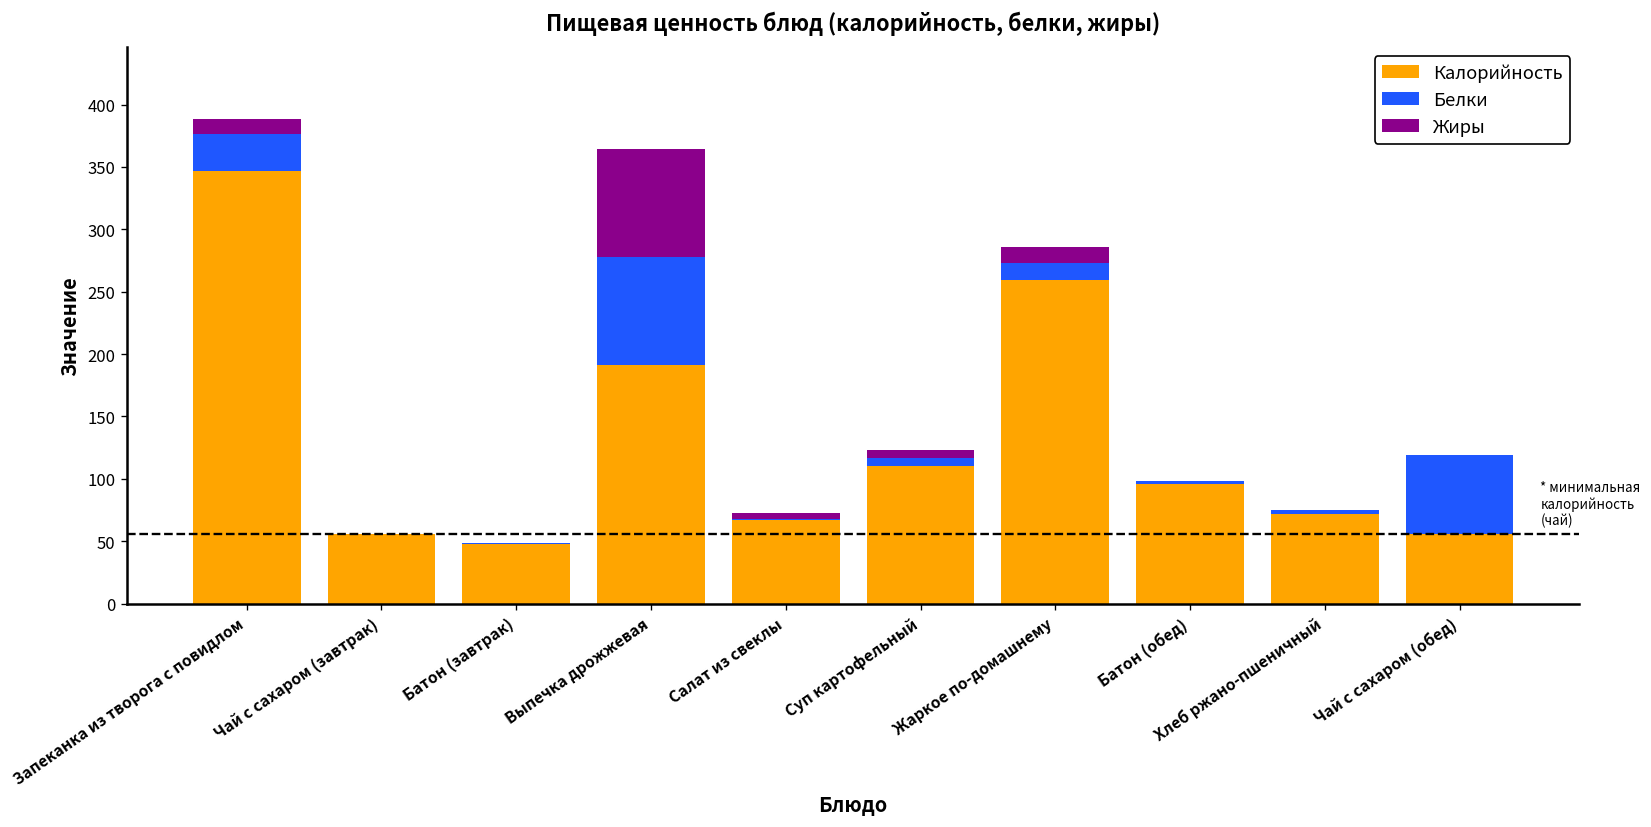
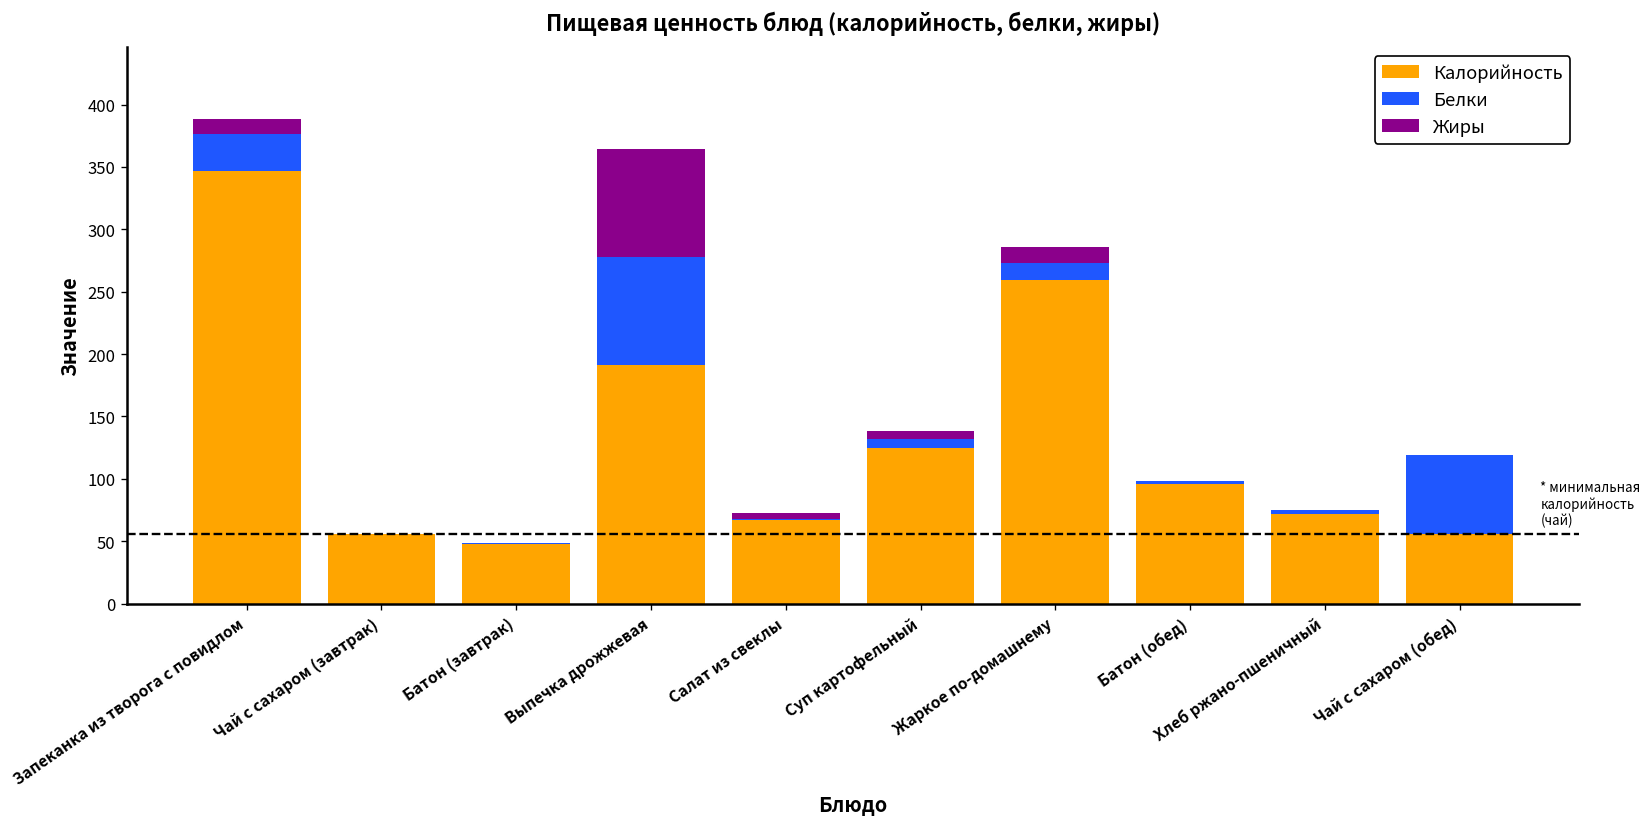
  {
    "Калорийность": {
      "Запеканка из творога с повидлом": 347,
      "Чай с сахаром (завтрак)": 56,
      "Батон (завтрак)": 48,
      "Выпечка дрожжевая": 191,
      "Салат из свеклы": 67,
-     "Суп картофельный": 110,
+     "Суп картофельный": 125,
      "Жаркое по-домашнему": 259,
      "Батон (обед)": 96,
      "Хлеб ржано-пшеничный": 72,
      "Чай с сахаром (обед)": 56
    },
    "Белки": {
      "Запеканка из творога с повидлом": 29,
      "Выпечка дрожжевая": 87,
      "Суп картофельный": 7,
      "Жаркое по-домашнему": 14,
      "Хлеб ржано-пшеничный": 3,
      "Чай с сахаром (обед)": 63
    },
    "Жиры": {
      "Запеканка из творога с повидлом": 12,
      "Батон (завтрак)": 0,
      "Выпечка дрожжевая": 86,
      "Салат из свеклы": 5,
      "Суп картофельный": 6,
      "Жаркое по-домашнему": 13,
      "Батон (обед)": 0,
      "Хлеб ржано-пшеничный": 0
    }
  }
